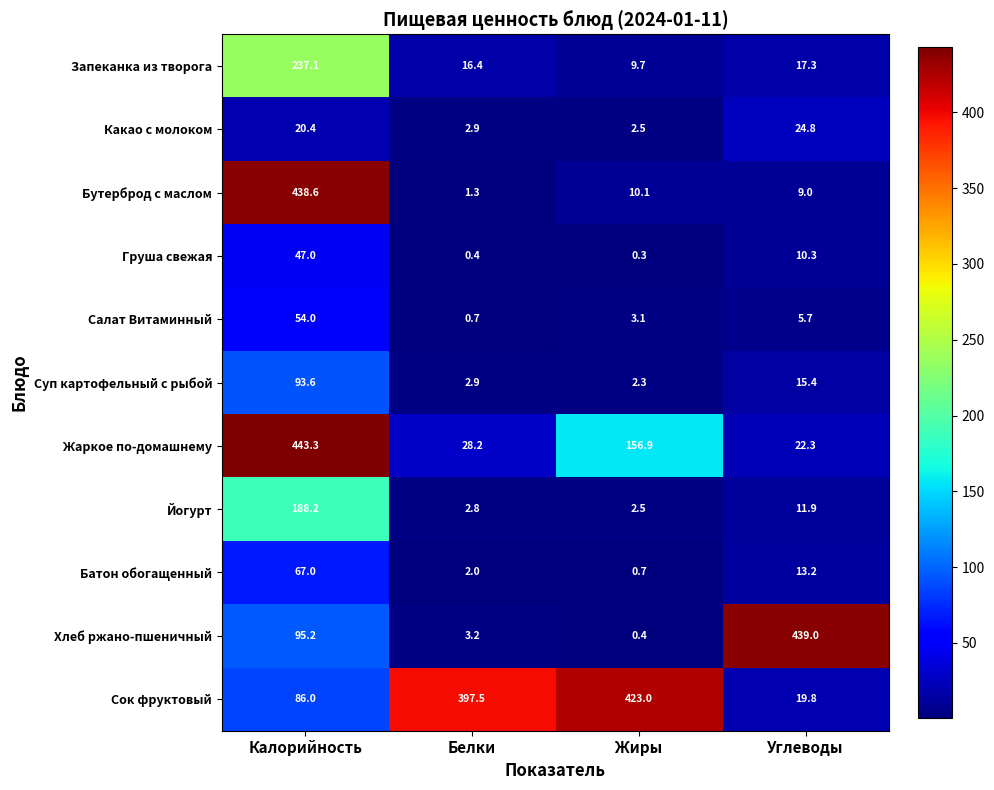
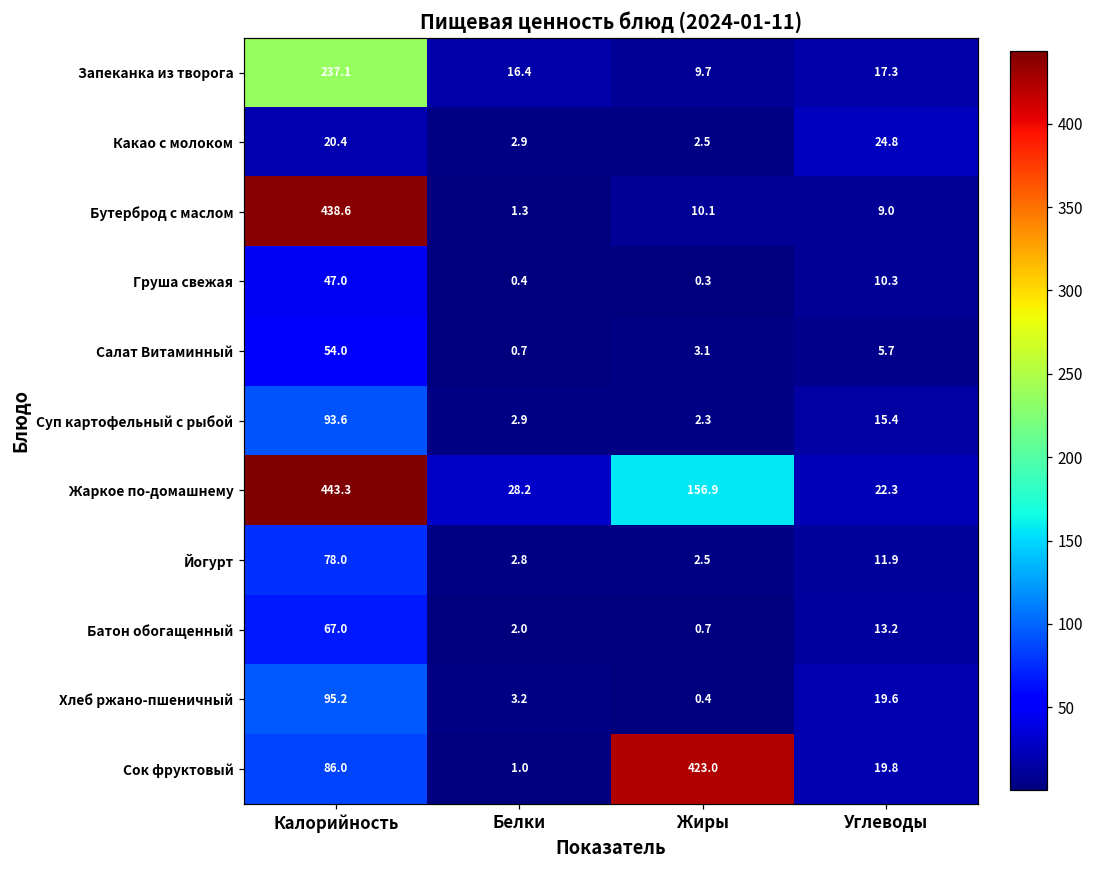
  {
    "Запеканка из творога": {
      "Калорийность": 237.1,
      "Белки": 16.4,
      "Жиры": 9.7,
      "Углеводы": 17.3
    },
    "Какао с молоком": {
      "Калорийность": 20.4,
      "Белки": 2.9,
      "Жиры": 2.5,
      "Углеводы": 24.8
    },
    "Бутерброд с маслом": {
      "Калорийность": 438.6,
      "Белки": 1.3,
      "Жиры": 10.1,
      "Углеводы": 9.0
    },
    "Груша свежая": {
      "Калорийность": 47.0,
      "Белки": 0.4,
      "Жиры": 0.3,
      "Углеводы": 10.3
    },
    "Салат Витаминный": {
      "Калорийность": 54.0,
      "Белки": 0.7,
      "Жиры": 3.1,
      "Углеводы": 5.7
    },
    "Суп картофельный с рыбой": {
      "Калорийность": 93.6,
      "Белки": 2.9,
      "Жиры": 2.3,
      "Углеводы": 15.4
    },
    "Жаркое по-домашнему": {
      "Калорийность": 443.3,
      "Белки": 28.2,
      "Жиры": 156.9,
      "Углеводы": 22.3
    },
    "Йогурт": {
-     "Калорийность": 188.2,
+     "Калорийность": 78.0,
      "Белки": 2.8,
      "Жиры": 2.5,
      "Углеводы": 11.9
    },
    "Батон обогащенный": {
      "Калорийность": 67.0,
      "Белки": 2.0,
      "Жиры": 0.7,
      "Углеводы": 13.2
    },
    "Хлеб ржано-пшеничный": {
      "Калорийность": 95.2,
      "Белки": 3.2,
      "Жиры": 0.4,
-     "Углеводы": 439.0
+     "Углеводы": 19.6
    },
    "Сок фруктовый": {
      "Калорийность": 86.0,
-     "Белки": 397.5,
+     "Белки": 1.0,
      "Жиры": 423.0,
      "Углеводы": 19.8
    }
  }
